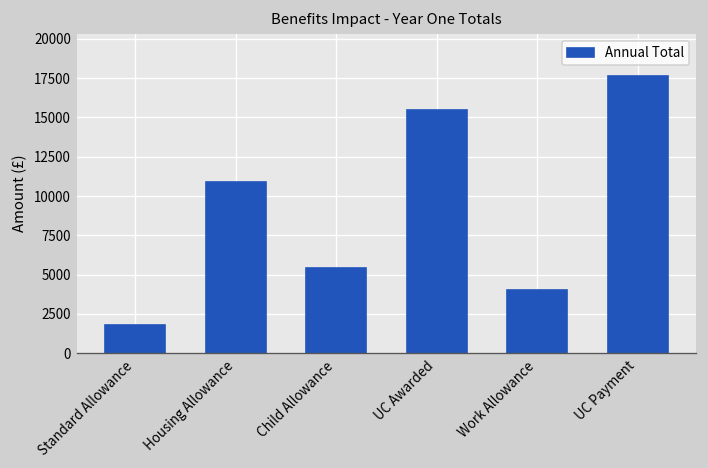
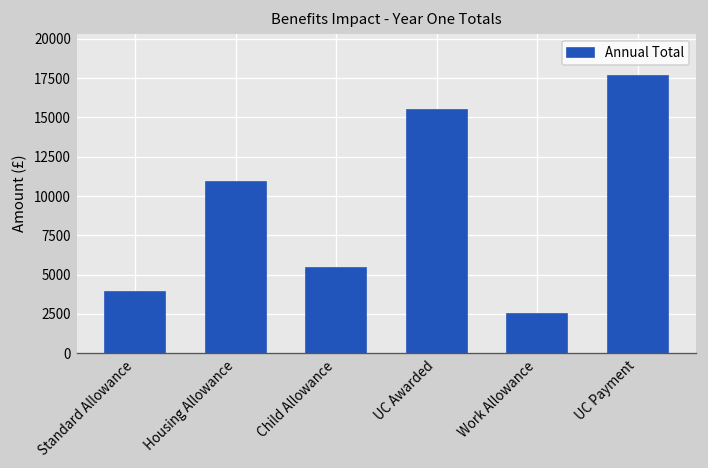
  {
-   "Standard Allowance": 1800,
+   "Standard Allowance": 3900,
    "Housing Allowance": 10900,
    "Child Allowance": 5500,
    "UC Awarded": 15400,
-   "Work Allowance": 4000,
+   "Work Allowance": 2500,
    "UC Payment": 17700
  }
